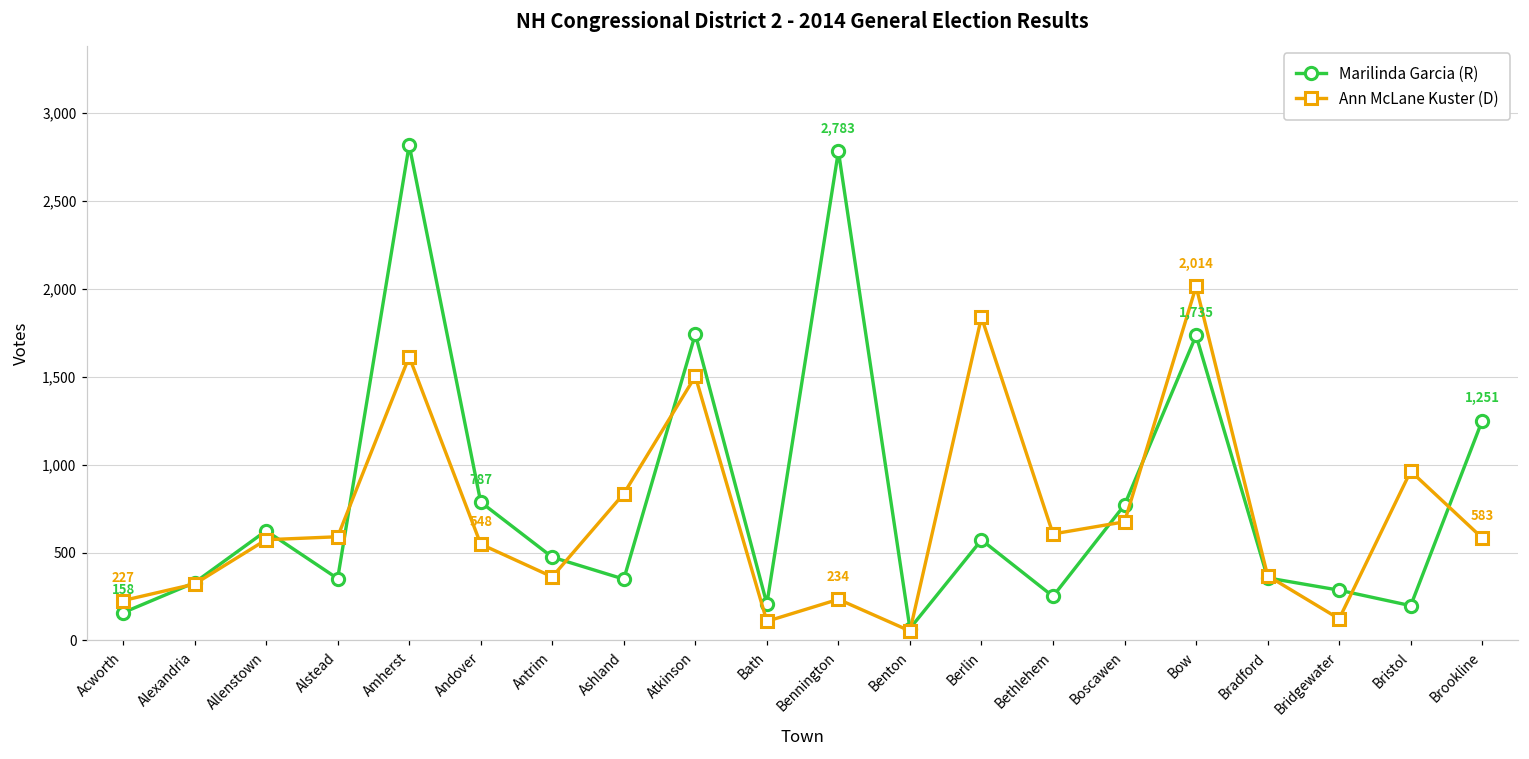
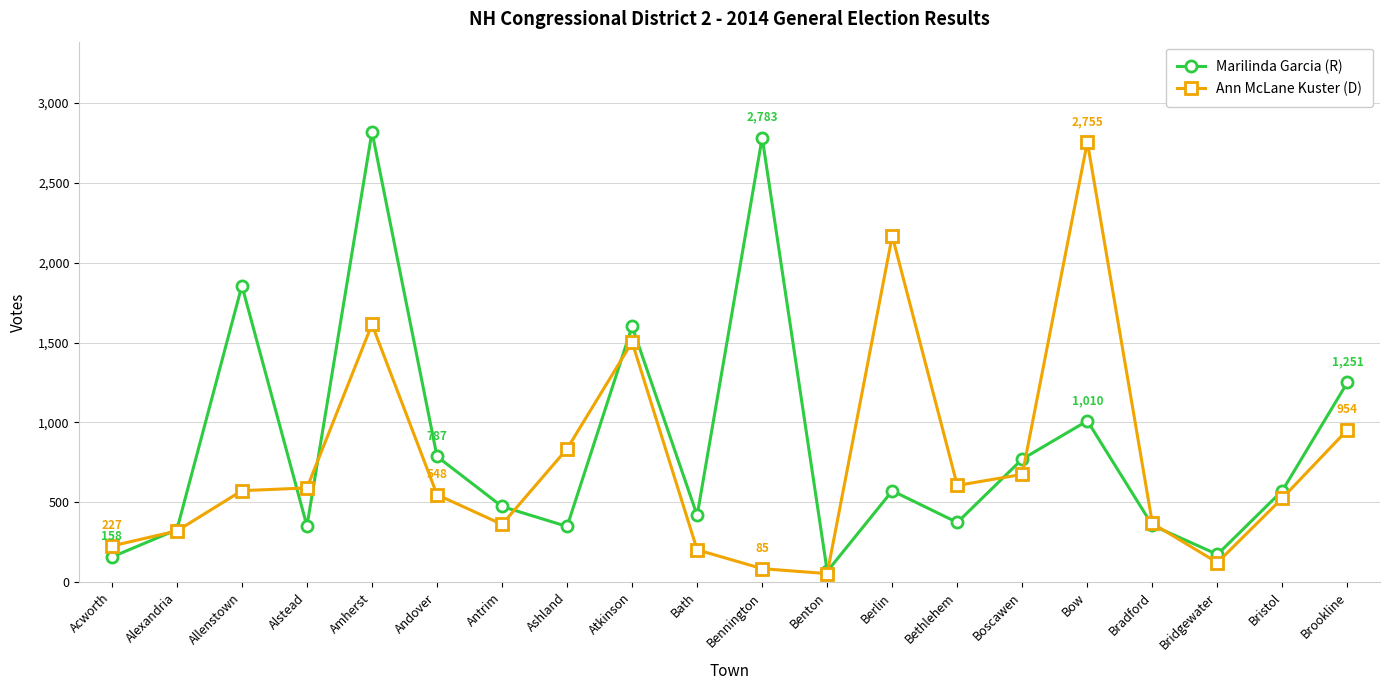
  {
    "Marilinda Garcia (R)": {
-     "Allenstown": "620",
+     "Allenstown": "1,860",
      "Andover": "787",
-     "Atkinson": "1,740",
-     "Bath": "210",
+     "Atkinson": "1,600",
+     "Bath": "420",
      "Bennington": "2,783",
-     "Bethlehem": "250",
-     "Bow": "1,735",
-     "Bridgewater": "290",
-     "Bristol": "200",
+     "Bethlehem": "370",
+     "Bow": "1,010",
+     "Bridgewater": "170",
+     "Bristol": "570",
      "Brookline": "1,251"
    },
    "Ann McLane Kuster (D)": {
      "Andover": "548",
-     "Bath": "110",
-     "Bennington": "234",
-     "Berlin": "1,840",
-     "Bow": "2,014",
-     "Bristol": "960",
-     "Brookline": "583"
+     "Bath": "200",
+     "Bennington": "85",
+     "Berlin": "2,170",
+     "Bow": "2,755",
+     "Bristol": "530",
+     "Brookline": "954"
    }
  }
